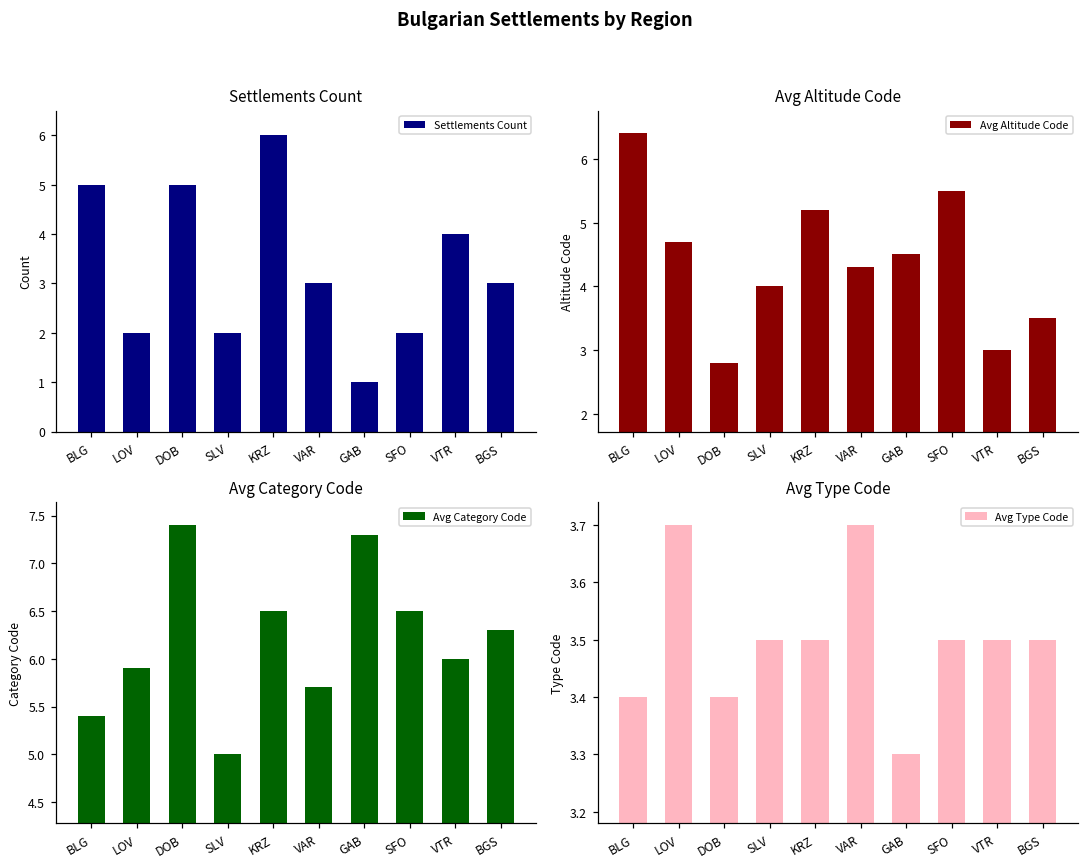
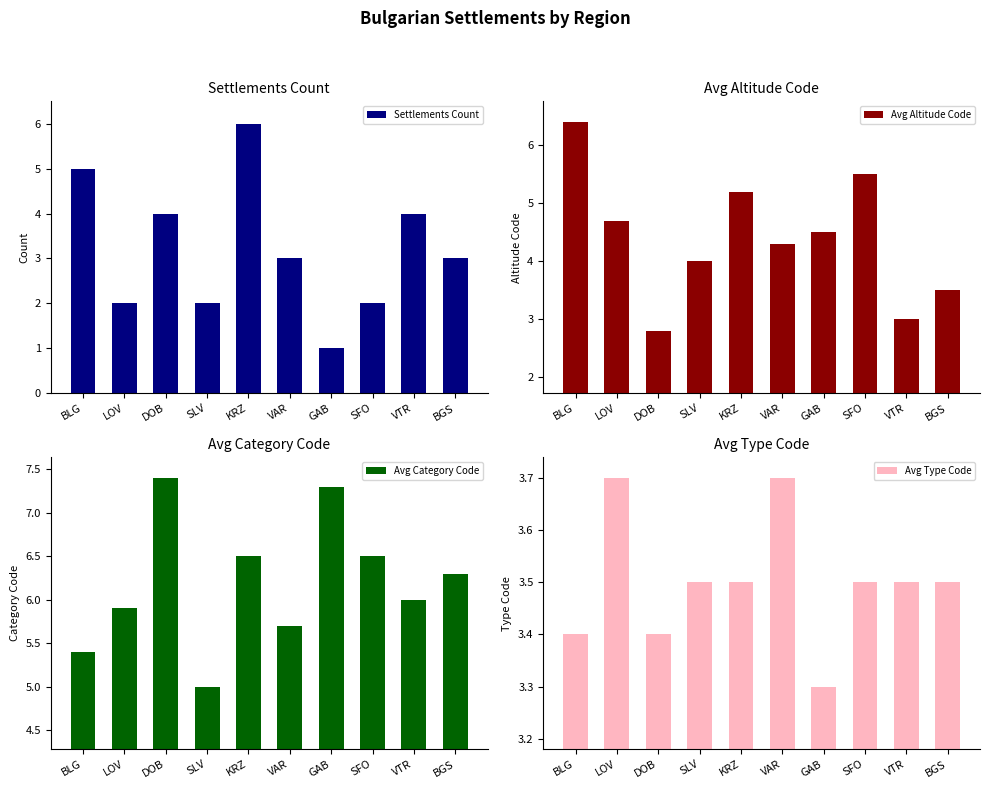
  {
    "Settlements Count": {
      "BLG": 5,
      "LOV": 2,
-     "DOB": 5,
+     "DOB": 4,
      "SLV": 2,
      "KRZ": 6,
      "VAR": 3,
      "GAB": 1,
      "SFO": 2,
      "VTR": 4,
      "BGS": 3
    },
    "Avg Altitude Code": {
      "BLG": 6.4,
      "LOV": 4.7,
      "DOB": 2.8,
      "SLV": 4.0,
      "KRZ": 5.2,
      "VAR": 4.3,
      "GAB": 4.5,
      "SFO": 5.5,
      "VTR": 3.0,
      "BGS": 3.5
    },
    "Avg Category Code": {
      "BLG": 5.4,
      "LOV": 5.9,
      "DOB": 7.4,
      "SLV": 5.0,
      "KRZ": 6.5,
      "VAR": 5.7,
      "GAB": 7.3,
      "SFO": 6.5,
      "VTR": 6.0,
      "BGS": 6.3
    },
    "Avg Type Code": {
      "BLG": 3.40,
      "LOV": 3.70,
      "DOB": 3.40,
      "SLV": 3.50,
      "KRZ": 3.50,
      "VAR": 3.70,
      "GAB": 3.30,
      "SFO": 3.50,
      "VTR": 3.50,
      "BGS": 3.50
    }
  }
